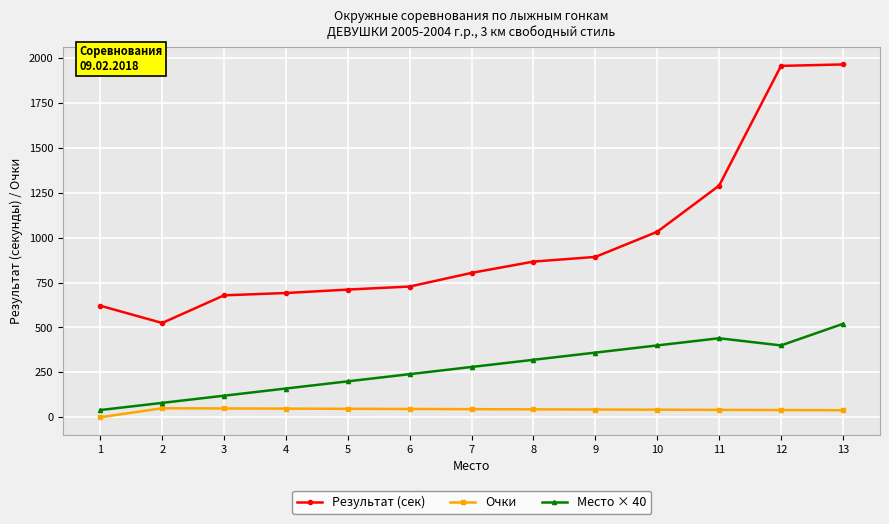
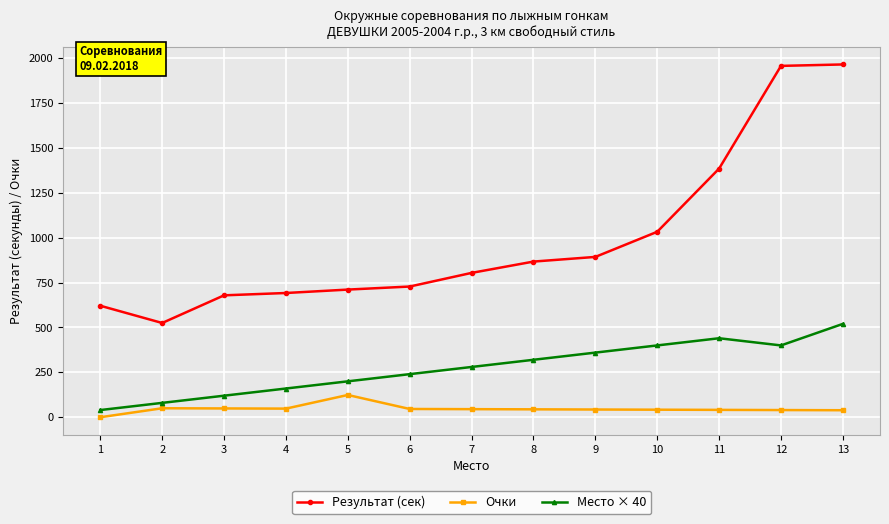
  {
    "Результат (сек)": {
      "1": 620,
      "2": 530,
      "3": 680,
      "4": 690,
      "5": 710,
      "6": 730,
      "7": 800,
      "8": 870,
      "9": 890,
      "10": 1030,
-     "11": 1290,
+     "11": 1390,
      "12": 1960,
      "13": 1970
    },
    "Очки": {
      "1": 0,
      "2": 50,
      "3": 50,
      "4": 50,
-     "5": 50,
+     "5": 120,
      "6": 50,
      "7": 50,
      "8": 40,
      "9": 40,
      "10": 40,
      "11": 40,
      "12": 40,
      "13": 40
    },
    "Место × 40": {
      "1": 40,
      "2": 80,
      "3": 120,
      "4": 160,
      "5": 200,
      "6": 240,
      "7": 280,
      "8": 320,
      "9": 360,
      "10": 400,
      "11": 440,
      "12": 400,
      "13": 520
    }
  }
